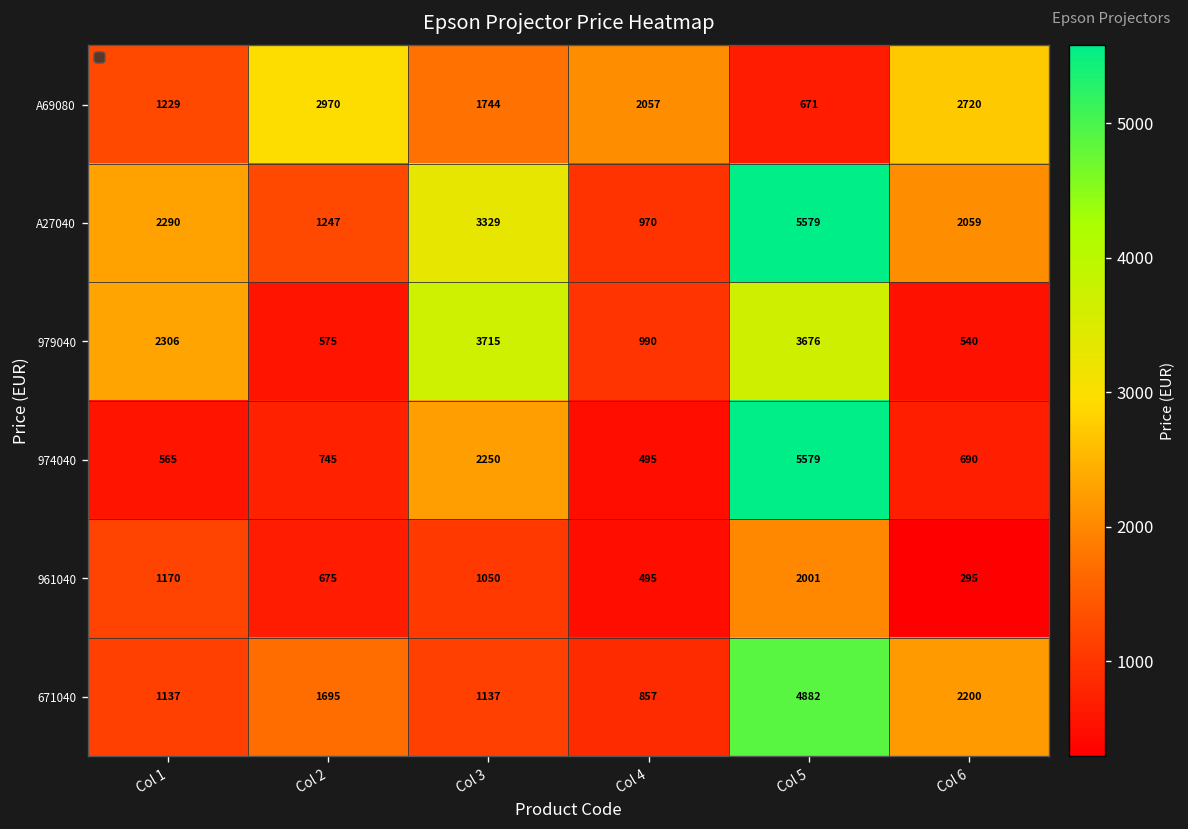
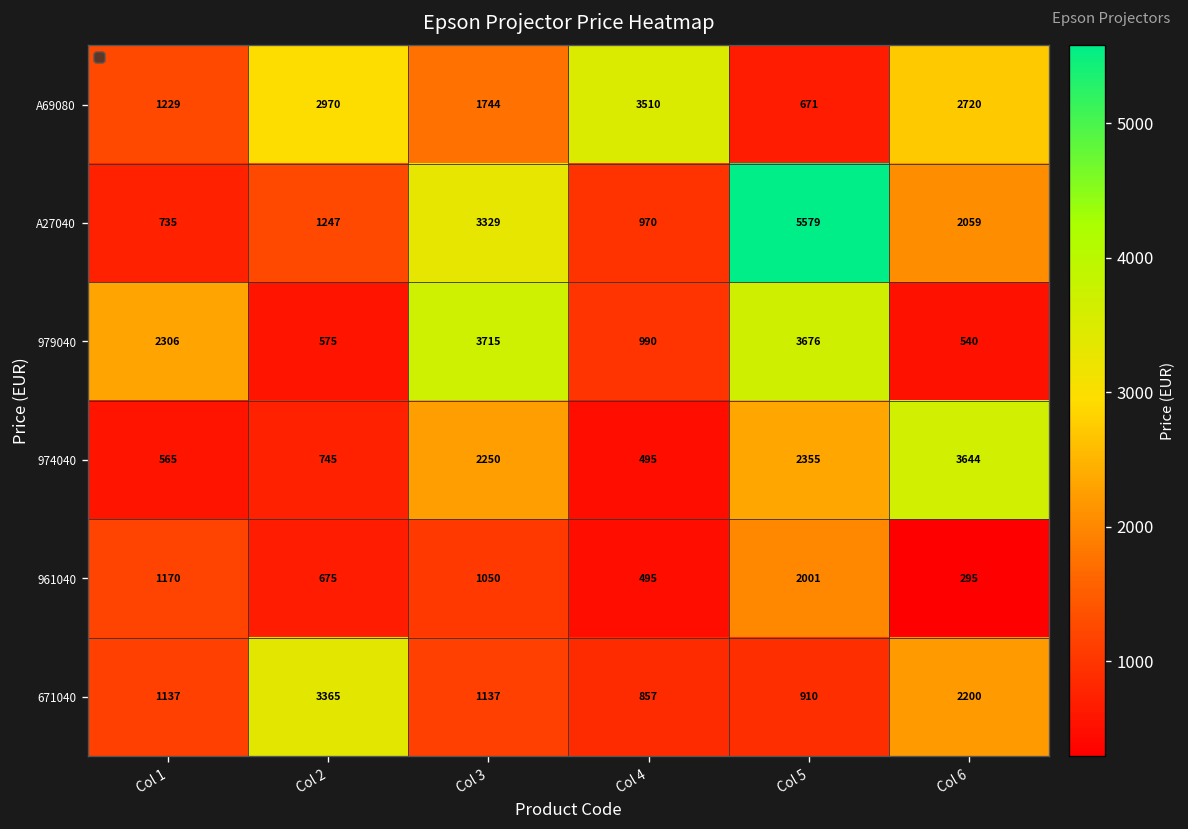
  {
    "A69080": {
      "Col 1": 1229,
      "Col 2": 2970,
      "Col 3": 1744,
-     "Col 4": 2057,
+     "Col 4": 3510,
      "Col 5": 671,
      "Col 6": 2720
    },
    "A27040": {
-     "Col 1": 2290,
+     "Col 1": 735,
      "Col 2": 1247,
      "Col 3": 3329,
      "Col 4": 970,
      "Col 5": 5579,
      "Col 6": 2059
    },
    "979040": {
      "Col 1": 2306,
      "Col 2": 575,
      "Col 3": 3715,
      "Col 4": 990,
      "Col 5": 3676,
      "Col 6": 540
    },
    "974040": {
      "Col 1": 565,
      "Col 2": 745,
      "Col 3": 2250,
      "Col 4": 495,
-     "Col 5": 5579,
-     "Col 6": 690
+     "Col 5": 2355,
+     "Col 6": 3644
    },
    "961040": {
      "Col 1": 1170,
      "Col 2": 675,
      "Col 3": 1050,
      "Col 4": 495,
      "Col 5": 2001,
      "Col 6": 295
    },
    "671040": {
      "Col 1": 1137,
-     "Col 2": 1695,
+     "Col 2": 3365,
      "Col 3": 1137,
      "Col 4": 857,
-     "Col 5": 4882,
+     "Col 5": 910,
      "Col 6": 2200
    }
  }
